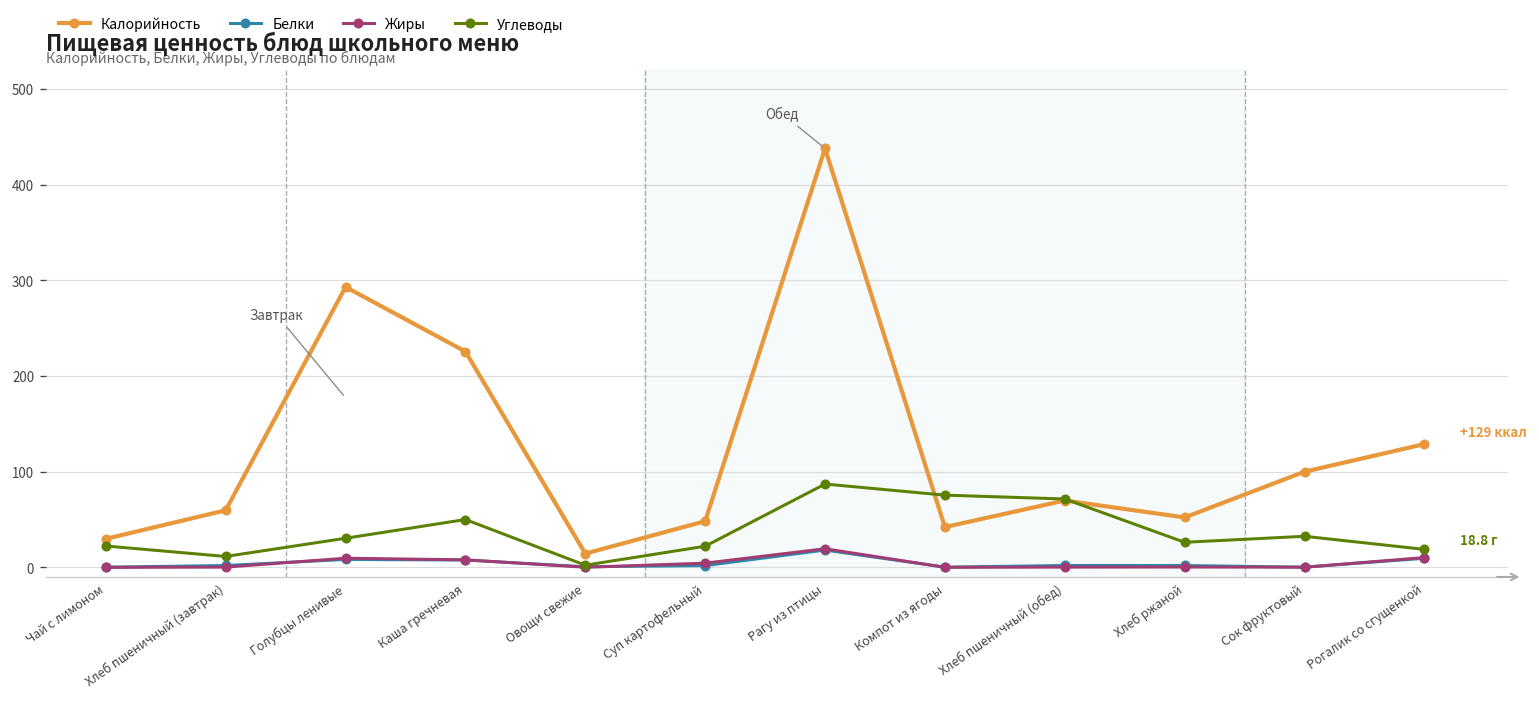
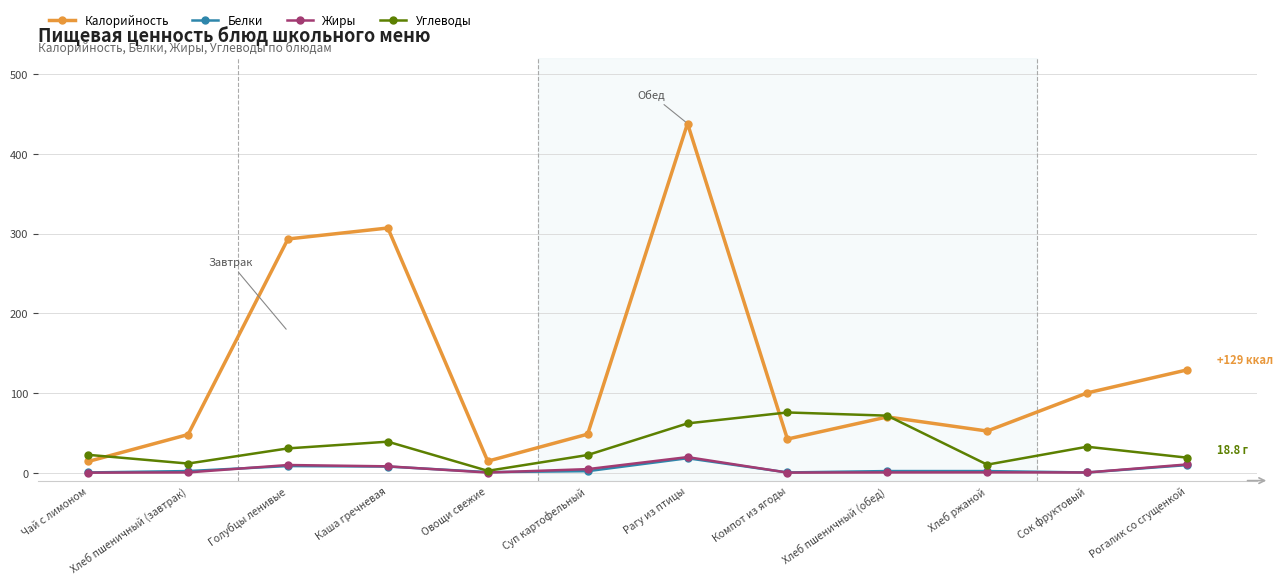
  {
    "Калорийность": {
-     "Чай с лимоном": 30,
-     "Хлеб пшеничный (завтрак)": 60,
+     "Чай с лимоном": 10,
+     "Хлеб пшеничный (завтрак)": 50,
      "Голубцы ленивые": 290,
-     "Каша гречневая": 230,
+     "Каша гречневая": 310,
      "Овощи свежие": 10,
      "Суп картофельный": 50,
      "Рагу из птицы": 440,
      "Компот из ягоды": 40,
      "Хлеб ржаной": 50,
      "Сок фруктовый": 100,
      "Рогалик со сгущенкой": 130
    },
    "Углеводы": {
      "Чай с лимоном": 20,
      "Хлеб пшеничный (завтрак)": 10,
      "Голубцы ленивые": 30,
-     "Каша гречневая": 50,
+     "Каша гречневая": 40,
      "Суп картофельный": 20,
-     "Рагу из птицы": 90,
+     "Рагу из птицы": 60,
      "Компот из ягоды": 80,
-     "Хлеб ржаной": 30,
+     "Хлеб ржаной": 10,
      "Сок фруктовый": 30,
      "Рогалик со сгущенкой": 20
    }
  }
